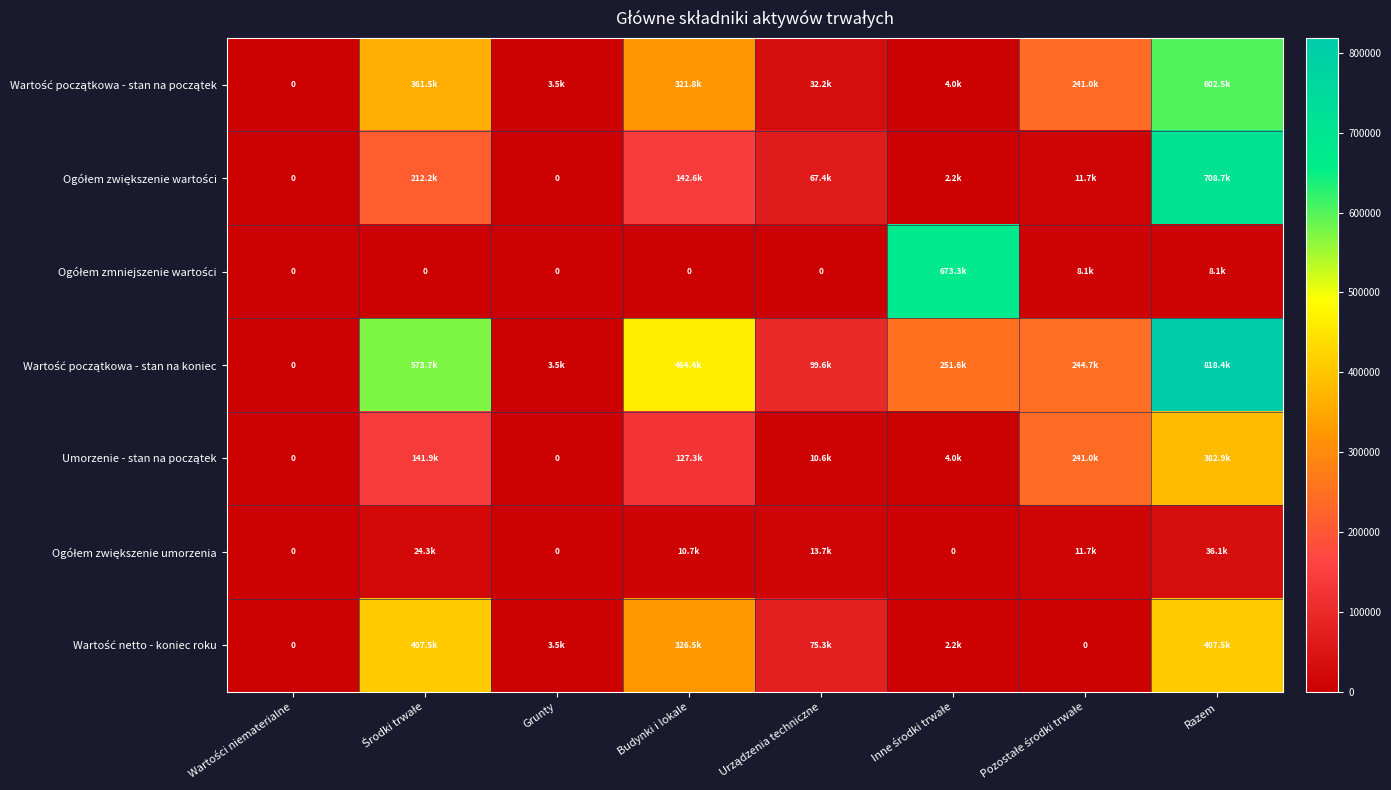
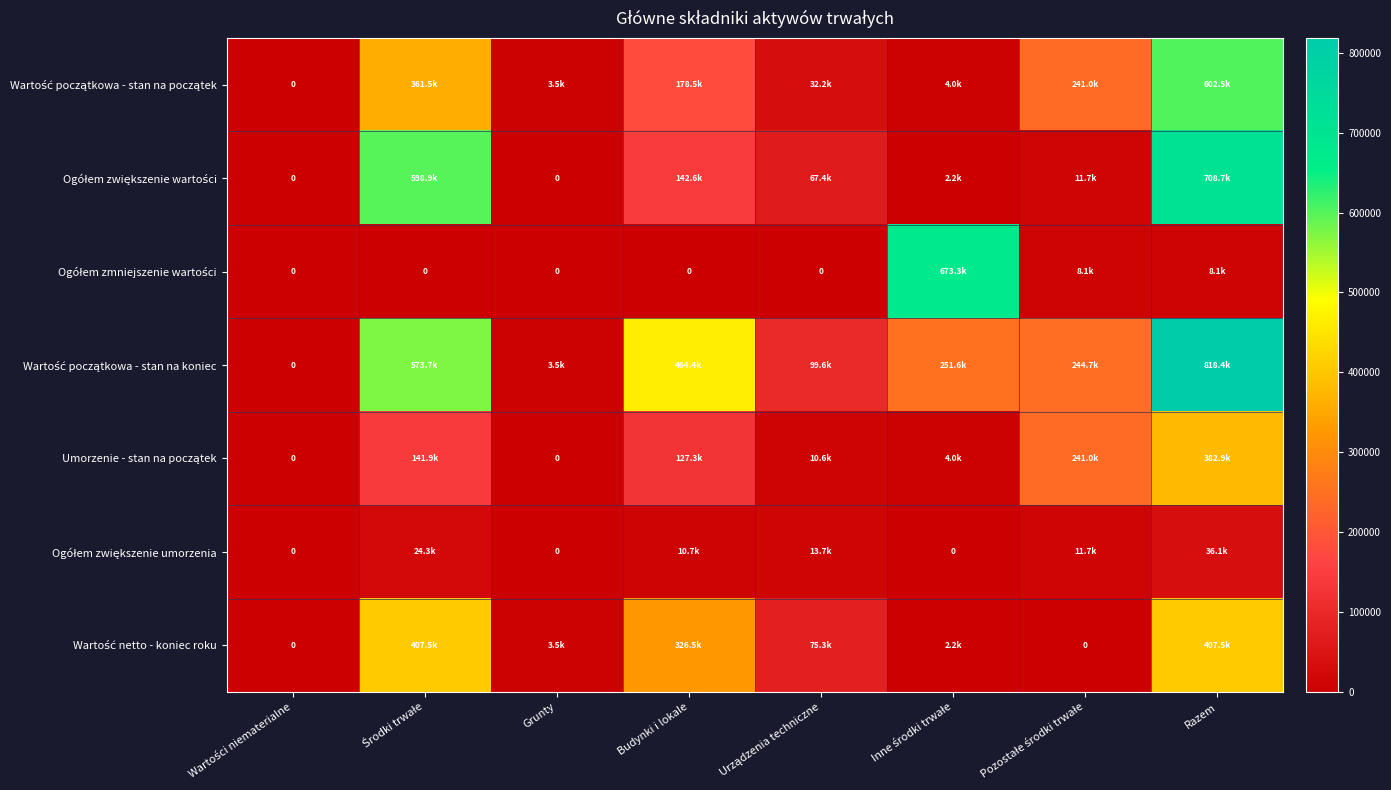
  {
    "Wartość początkowa - stan na początek": {
      "Wartości niematerialne": "0",
      "Środki trwałe": "361.5k",
      "Grunty": "3.5k",
-     "Budynki i lokale": "321.8k",
+     "Budynki i lokale": "178.5k",
      "Urządzenia techniczne": "32.2k",
      "Inne środki trwałe": "4.0k",
      "Pozostałe środki trwałe": "241.0k",
      "Razem": "602.5k"
    },
    "Ogółem zwiększenie wartości": {
      "Wartości niematerialne": "0",
-     "Środki trwałe": "212.2k",
+     "Środki trwałe": "598.9k",
      "Grunty": "0",
      "Budynki i lokale": "142.6k",
      "Urządzenia techniczne": "67.4k",
      "Inne środki trwałe": "2.2k",
      "Pozostałe środki trwałe": "11.7k",
      "Razem": "708.7k"
    },
    "Ogółem zmniejszenie wartości": {
      "Wartości niematerialne": "0",
      "Środki trwałe": "0",
      "Grunty": "0",
      "Budynki i lokale": "0",
      "Urządzenia techniczne": "0",
      "Inne środki trwałe": "673.3k",
      "Pozostałe środki trwałe": "8.1k",
      "Razem": "8.1k"
    },
    "Wartość początkowa - stan na koniec": {
      "Wartości niematerialne": "0",
      "Środki trwałe": "573.7k",
      "Grunty": "3.5k",
      "Budynki i lokale": "464.4k",
      "Urządzenia techniczne": "99.6k",
      "Inne środki trwałe": "251.6k",
      "Pozostałe środki trwałe": "244.7k",
      "Razem": "818.4k"
    },
    "Umorzenie - stan na początek": {
      "Wartości niematerialne": "0",
      "Środki trwałe": "141.9k",
      "Grunty": "0",
      "Budynki i lokale": "127.3k",
      "Urządzenia techniczne": "10.6k",
      "Inne środki trwałe": "4.0k",
      "Pozostałe środki trwałe": "241.0k",
      "Razem": "382.9k"
    },
    "Ogółem zwiększenie umorzenia": {
      "Wartości niematerialne": "0",
      "Środki trwałe": "24.3k",
      "Grunty": "0",
      "Budynki i lokale": "10.7k",
      "Urządzenia techniczne": "13.7k",
      "Inne środki trwałe": "0",
      "Pozostałe środki trwałe": "11.7k",
      "Razem": "36.1k"
    },
    "Wartość netto - koniec roku": {
      "Wartości niematerialne": "0",
      "Środki trwałe": "407.5k",
      "Grunty": "3.5k",
      "Budynki i lokale": "326.5k",
      "Urządzenia techniczne": "75.3k",
      "Inne środki trwałe": "2.2k",
      "Pozostałe środki trwałe": "0",
      "Razem": "407.5k"
    }
  }
